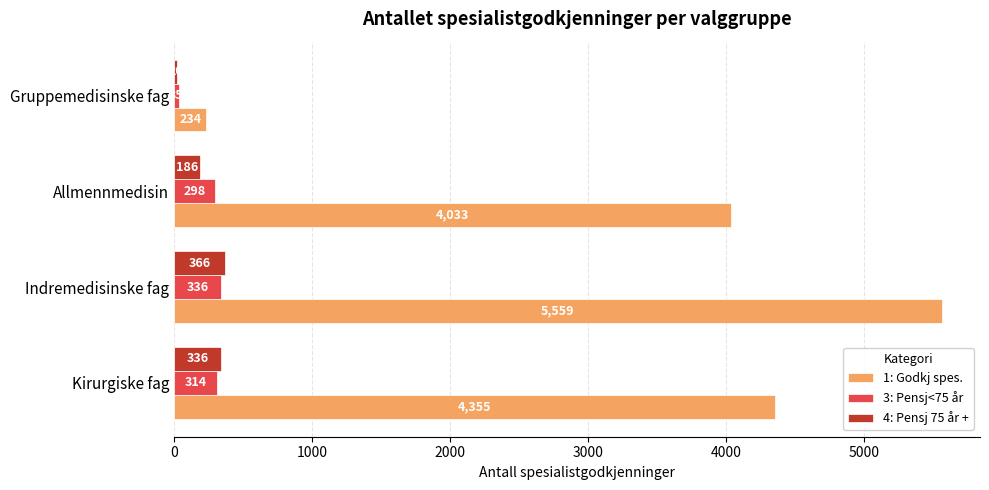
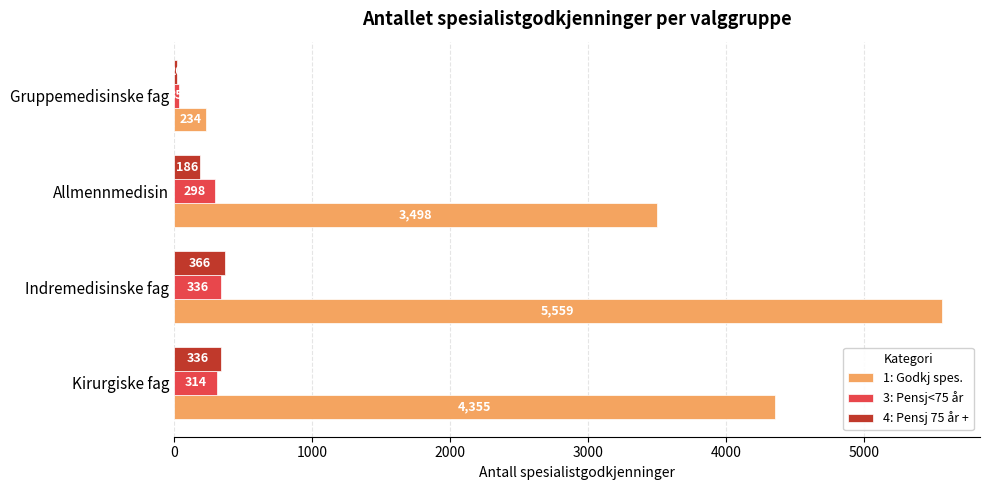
  {
    "1: Godkj spes.": {
      "Gruppemedisinske fag": "234",
-     "Allmennmedisin": "4,033",
+     "Allmennmedisin": "3,498",
      "Indremedisinske fag": "5,559",
      "Kirurgiske fag": "4,355"
    }
  }
